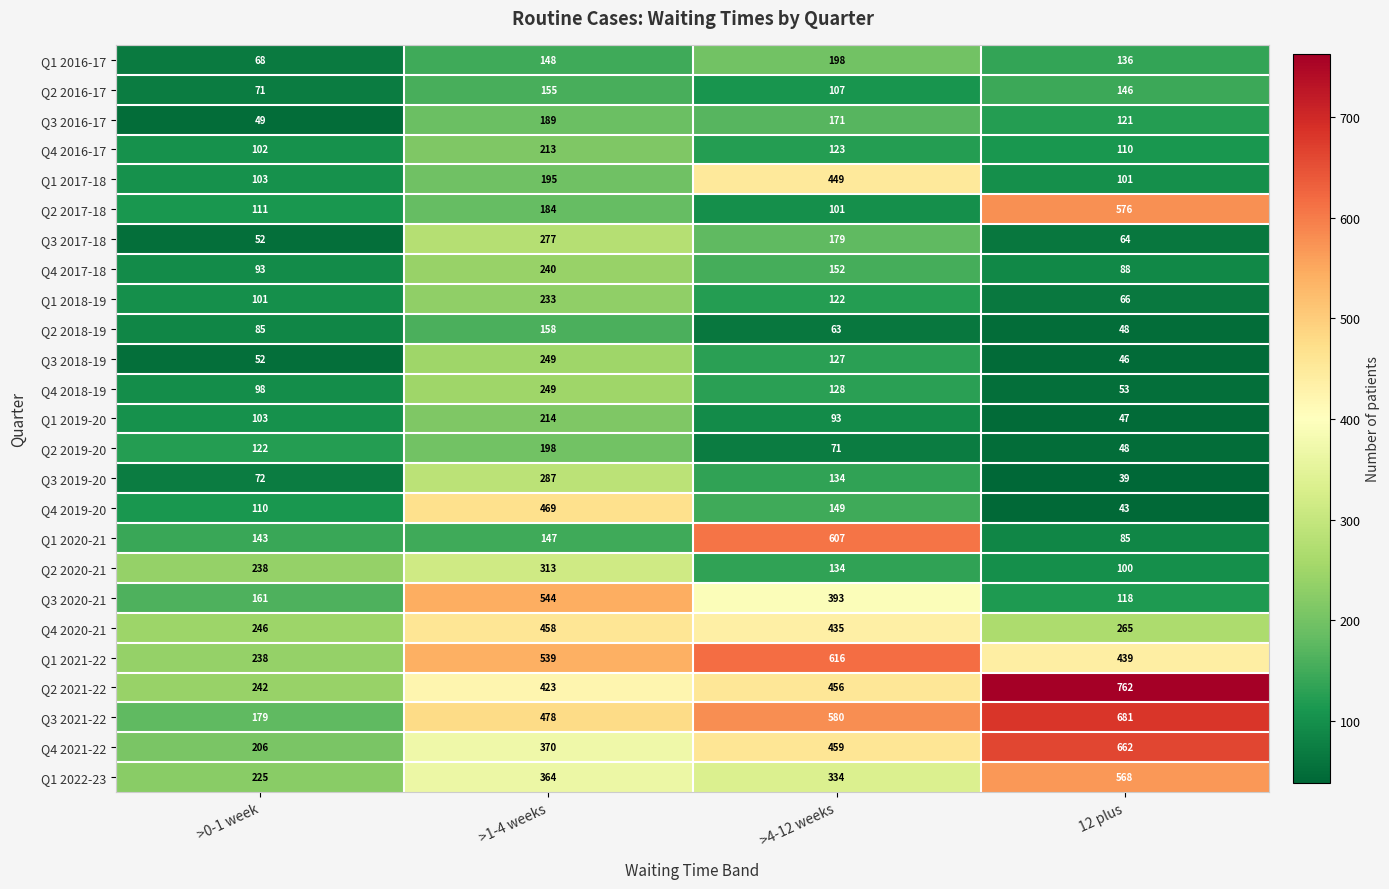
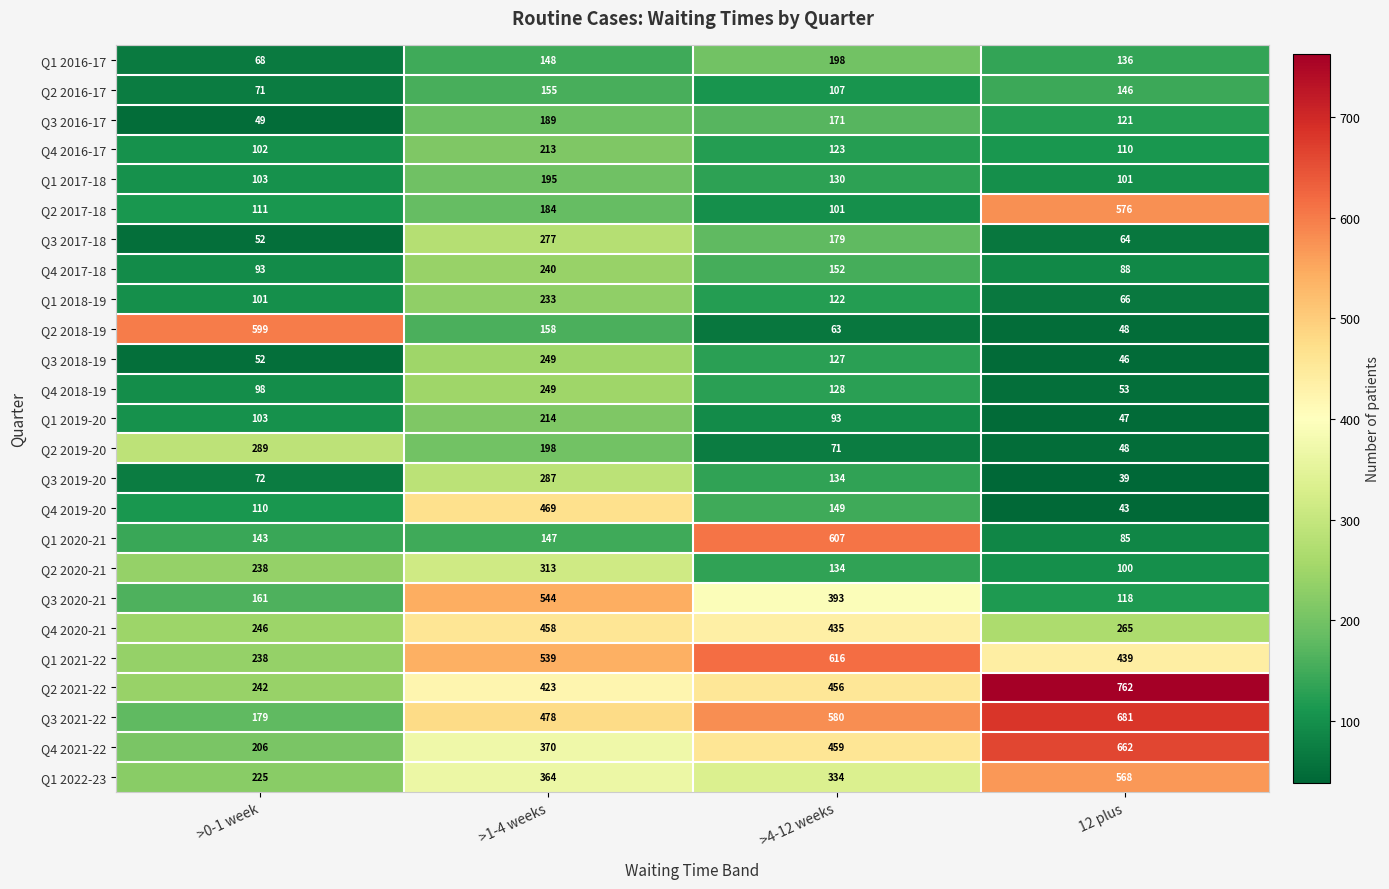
  {
    "Q1 2016-17": {
      ">0-1 week": 68,
      ">1-4 weeks": 148,
      ">4-12 weeks": 198,
      "12 plus": 136
    },
    "Q2 2016-17": {
      ">0-1 week": 71,
      ">1-4 weeks": 155,
      ">4-12 weeks": 107,
      "12 plus": 146
    },
    "Q3 2016-17": {
      ">0-1 week": 49,
      ">1-4 weeks": 189,
      ">4-12 weeks": 171,
      "12 plus": 121
    },
    "Q4 2016-17": {
      ">0-1 week": 102,
      ">1-4 weeks": 213,
      ">4-12 weeks": 123,
      "12 plus": 110
    },
    "Q1 2017-18": {
      ">0-1 week": 103,
      ">1-4 weeks": 195,
-     ">4-12 weeks": 449,
+     ">4-12 weeks": 130,
      "12 plus": 101
    },
    "Q2 2017-18": {
      ">0-1 week": 111,
      ">1-4 weeks": 184,
      ">4-12 weeks": 101,
      "12 plus": 576
    },
    "Q3 2017-18": {
      ">0-1 week": 52,
      ">1-4 weeks": 277,
      ">4-12 weeks": 179,
      "12 plus": 64
    },
    "Q4 2017-18": {
      ">0-1 week": 93,
      ">1-4 weeks": 240,
      ">4-12 weeks": 152,
      "12 plus": 88
    },
    "Q1 2018-19": {
      ">0-1 week": 101,
      ">1-4 weeks": 233,
      ">4-12 weeks": 122,
      "12 plus": 66
    },
    "Q2 2018-19": {
-     ">0-1 week": 85,
+     ">0-1 week": 599,
      ">1-4 weeks": 158,
      ">4-12 weeks": 63,
      "12 plus": 48
    },
    "Q3 2018-19": {
      ">0-1 week": 52,
      ">1-4 weeks": 249,
      ">4-12 weeks": 127,
      "12 plus": 46
    },
    "Q4 2018-19": {
      ">0-1 week": 98,
      ">1-4 weeks": 249,
      ">4-12 weeks": 128,
      "12 plus": 53
    },
    "Q1 2019-20": {
      ">0-1 week": 103,
      ">1-4 weeks": 214,
      ">4-12 weeks": 93,
      "12 plus": 47
    },
    "Q2 2019-20": {
-     ">0-1 week": 122,
+     ">0-1 week": 289,
      ">1-4 weeks": 198,
      ">4-12 weeks": 71,
      "12 plus": 48
    },
    "Q3 2019-20": {
      ">0-1 week": 72,
      ">1-4 weeks": 287,
      ">4-12 weeks": 134,
      "12 plus": 39
    },
    "Q4 2019-20": {
      ">0-1 week": 110,
      ">1-4 weeks": 469,
      ">4-12 weeks": 149,
      "12 plus": 43
    },
    "Q1 2020-21": {
      ">0-1 week": 143,
      ">1-4 weeks": 147,
      ">4-12 weeks": 607,
      "12 plus": 85
    },
    "Q2 2020-21": {
      ">0-1 week": 238,
      ">1-4 weeks": 313,
      ">4-12 weeks": 134,
      "12 plus": 100
    },
    "Q3 2020-21": {
      ">0-1 week": 161,
      ">1-4 weeks": 544,
      ">4-12 weeks": 393,
      "12 plus": 118
    },
    "Q4 2020-21": {
      ">0-1 week": 246,
      ">1-4 weeks": 458,
      ">4-12 weeks": 435,
      "12 plus": 265
    },
    "Q1 2021-22": {
      ">0-1 week": 238,
      ">1-4 weeks": 539,
      ">4-12 weeks": 616,
      "12 plus": 439
    },
    "Q2 2021-22": {
      ">0-1 week": 242,
      ">1-4 weeks": 423,
      ">4-12 weeks": 456,
      "12 plus": 762
    },
    "Q3 2021-22": {
      ">0-1 week": 179,
      ">1-4 weeks": 478,
      ">4-12 weeks": 580,
      "12 plus": 681
    },
    "Q4 2021-22": {
      ">0-1 week": 206,
      ">1-4 weeks": 370,
      ">4-12 weeks": 459,
      "12 plus": 662
    },
    "Q1 2022-23": {
      ">0-1 week": 225,
      ">1-4 weeks": 364,
      ">4-12 weeks": 334,
      "12 plus": 568
    }
  }
